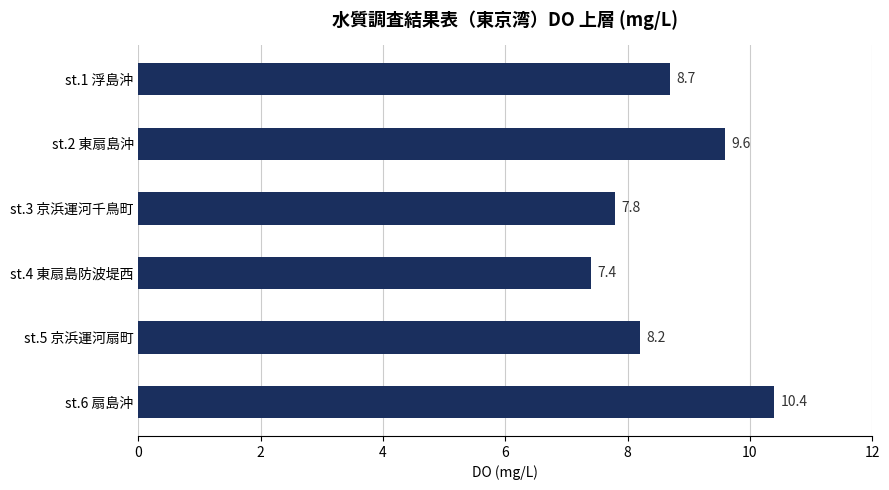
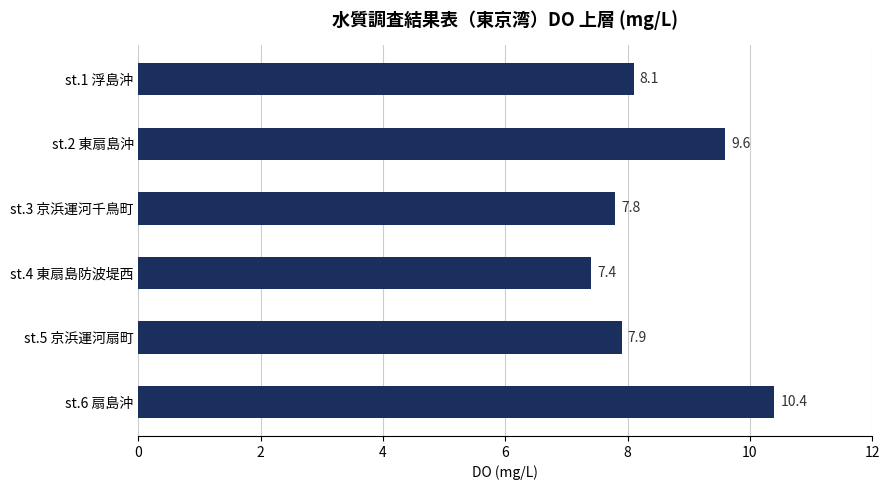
  {
-   "st.1 浮島沖": 8.7,
+   "st.1 浮島沖": 8.1,
    "st.2 東扇島沖": 9.6,
    "st.3 京浜運河千鳥町": 7.8,
    "st.4 東扇島防波堤西": 7.4,
-   "st.5 京浜運河扇町": 8.2,
+   "st.5 京浜運河扇町": 7.9,
    "st.6 扇島沖": 10.4
  }
